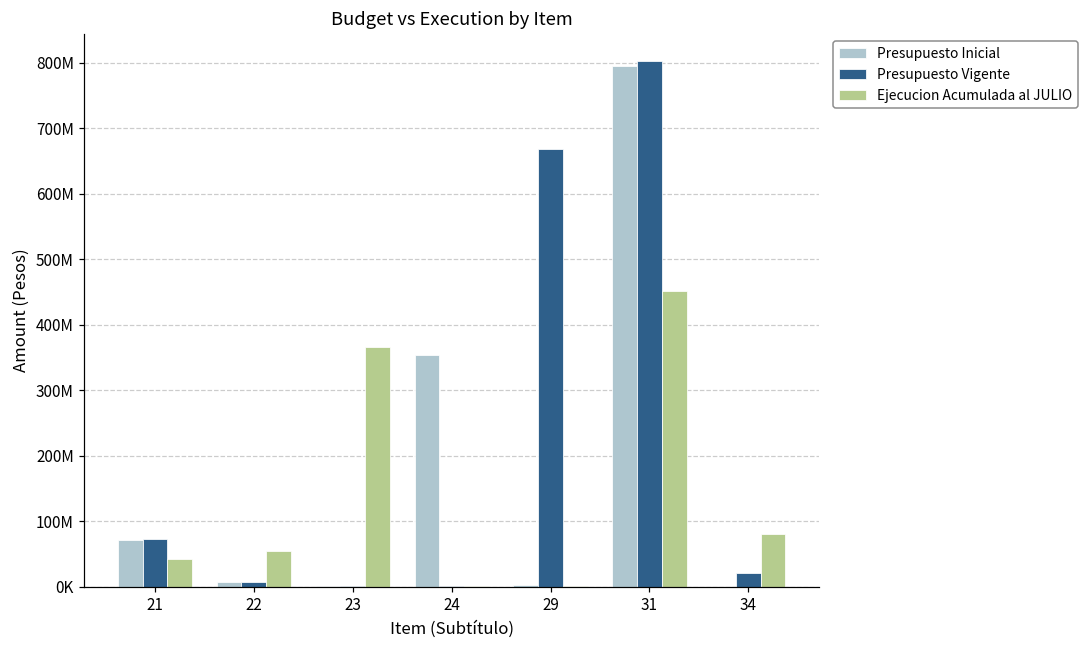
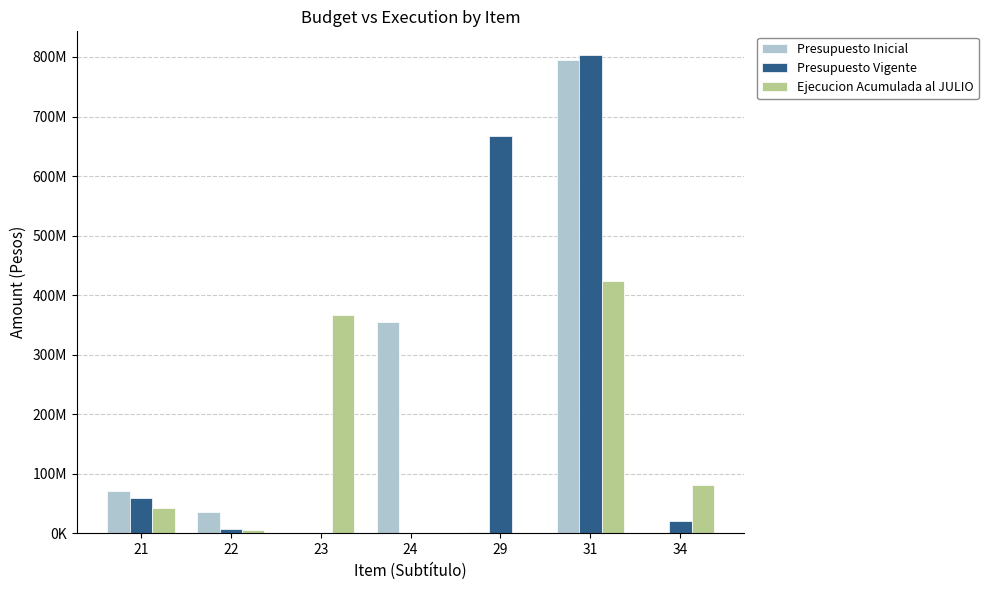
  {
    "Presupuesto Inicial": {
      "21": 70000000,
-     "22": 10000000,
+     "22": 40000000,
      "24": 350000000,
      "31": 800000000
    },
    "Presupuesto Vigente": {
-     "21": 70000000,
+     "21": 60000000,
      "22": 10000000,
      "29": 670000000,
      "31": 800000000,
      "34": 20000000
    },
    "Ejecucion Acumulada al JULIO": {
      "21": 40000000,
-     "22": 50000000,
+     "22": 0,
      "23": 370000000,
-     "31": 450000000,
+     "31": 420000000,
      "34": 80000000
    }
  }
